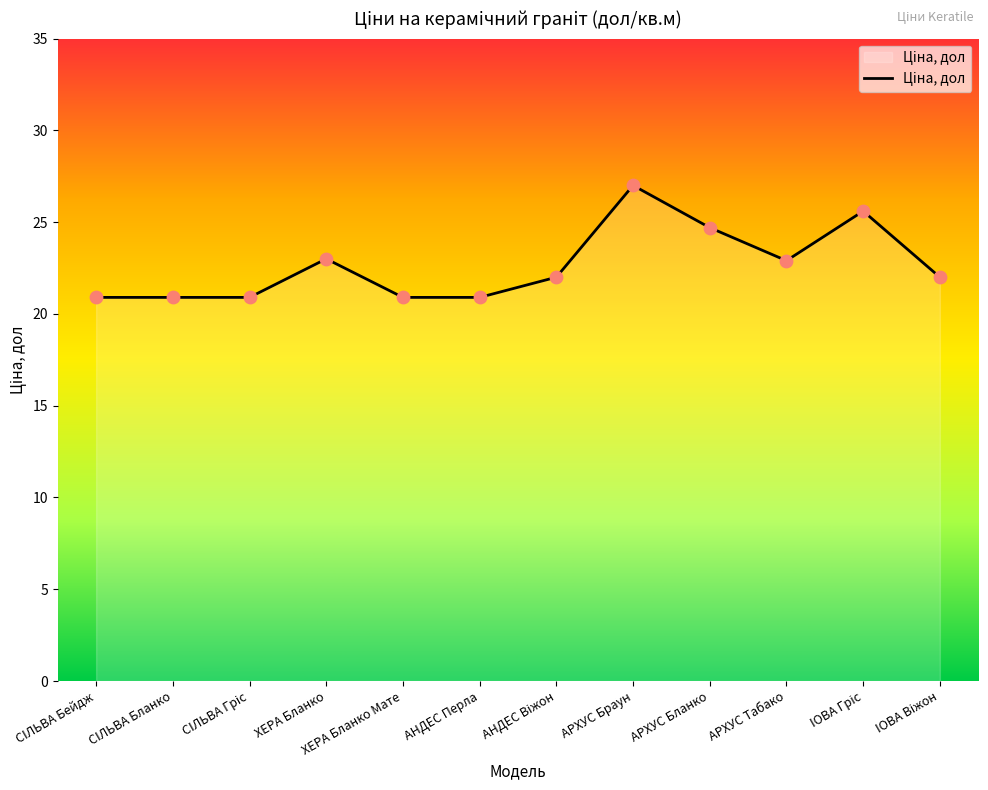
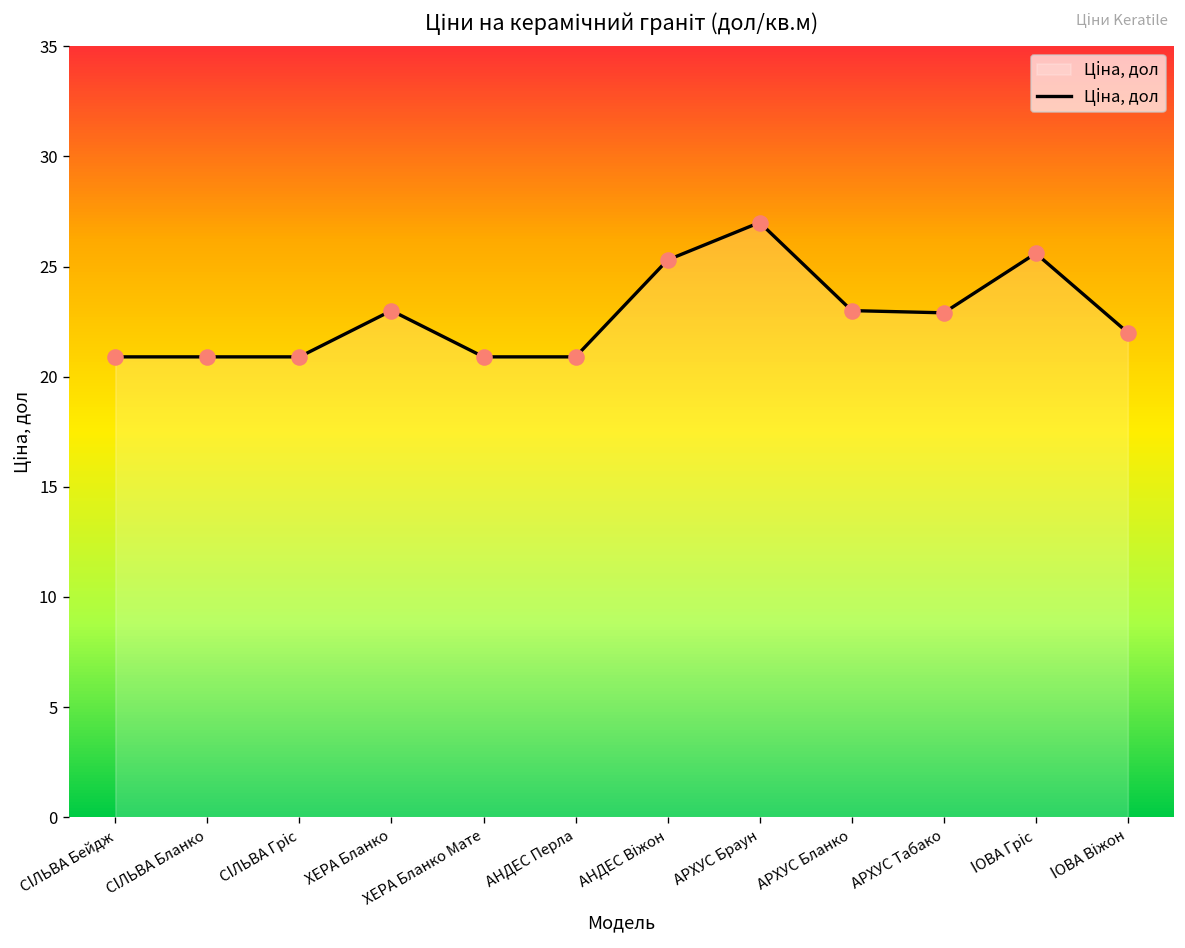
  {
    "СІЛЬВА Бейдж": 20.9,
    "СІЛЬВА Бланко": 20.9,
    "СІЛЬВА Гріс": 20.9,
    "ХЕРА Бланко": 23.0,
    "ХЕРА Бланко Мате": 20.9,
    "АНДЕС Перла": 20.9,
-   "АНДЕС Віжон": 22.0,
+   "АНДЕС Віжон": 25.3,
    "АРХУС Браун": 27.0,
-   "АРХУС Бланко": 24.7,
+   "АРХУС Бланко": 23.0,
    "АРХУС Табако": 22.9,
    "ІОВА Гріс": 25.6,
    "ІОВА Віжон": 22.0
  }
